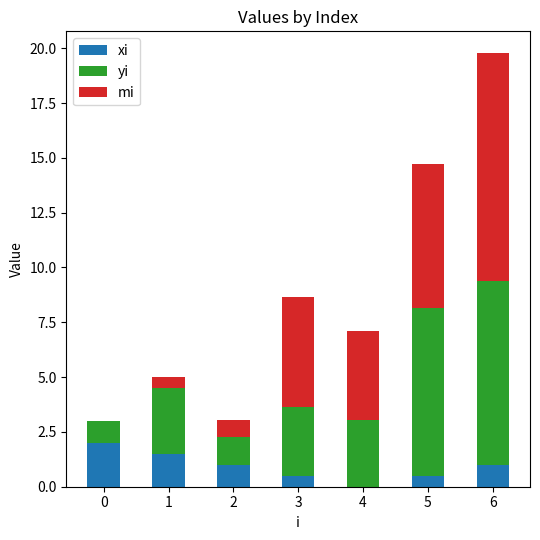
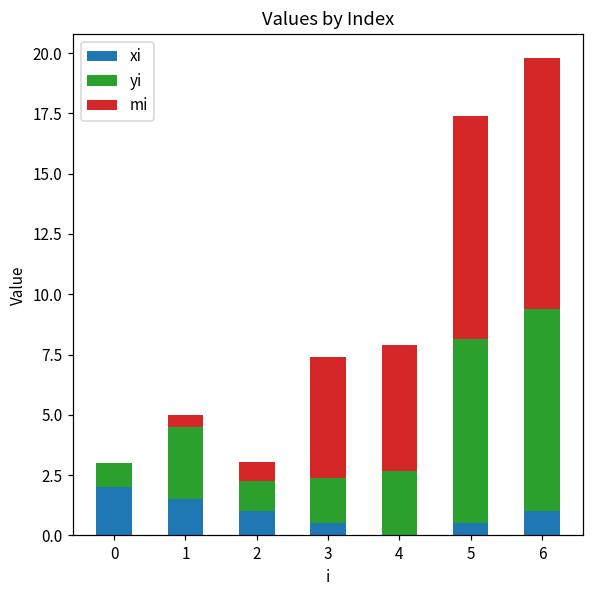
  {
    "xi": {
      "0": 2.0,
      "1": 1.5,
      "2": 1.0,
      "3": 0.5,
      "4": 0.0,
      "5": 0.5,
      "6": 1.0
    },
    "yi": {
      "0": 1.0,
      "1": 3.0,
      "2": 1.3,
-     "3": 3.1,
-     "4": 3.1,
+     "3": 1.9,
+     "4": 2.7,
      "5": 7.6,
      "6": 8.4
    },
    "mi": {
      "0": 0.0,
      "1": 0.5,
      "2": 0.8,
      "3": 5.0,
-     "4": 4.1,
-     "5": 6.6,
+     "4": 5.2,
+     "5": 9.3,
      "6": 10.4
    }
  }
